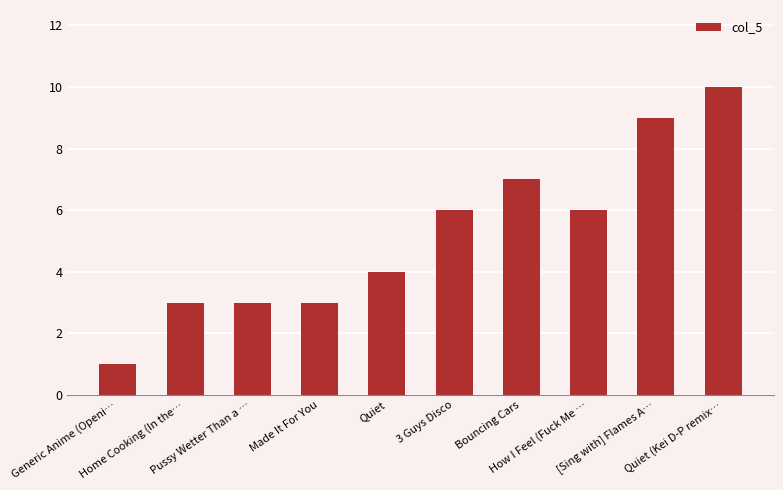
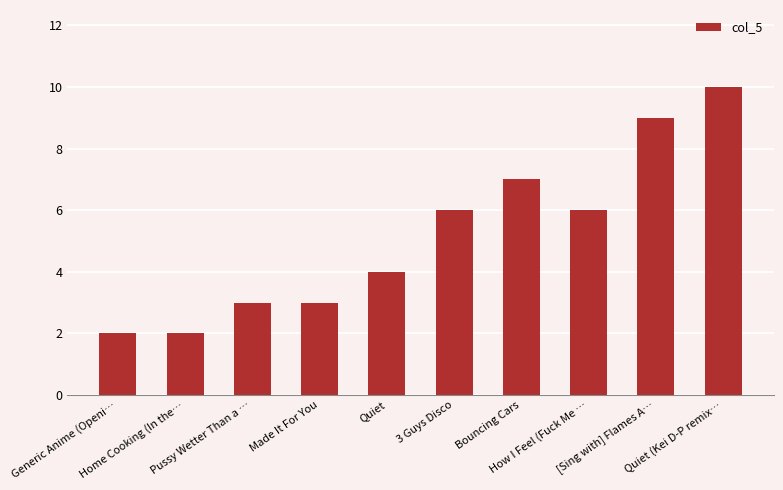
  {
-   "Generic Anime (Openi…": 1,
-   "Home Cooking (In the…": 3,
+   "Generic Anime (Openi…": 2,
+   "Home Cooking (In the…": 2,
    "Pussy Wetter Than a …": 3,
    "Made It For You": 3,
    "Quiet": 4,
    "3 Guys Disco": 6,
    "Bouncing Cars": 7,
    "How I Feel (Fuck Me …": 6,
    "[Sing with] Flames A…": 9,
    "Quiet (Kei D-P remix…": 10
  }
